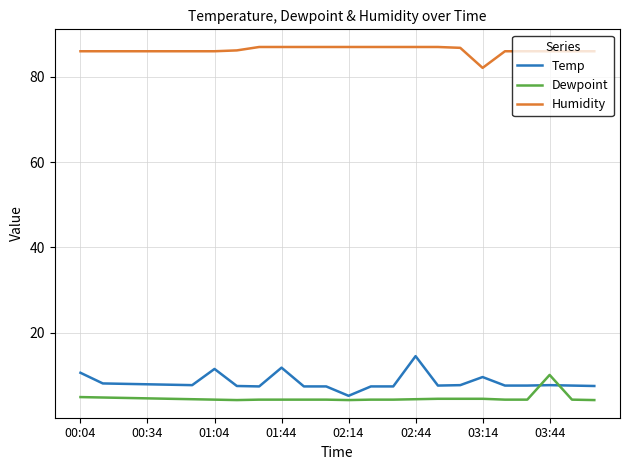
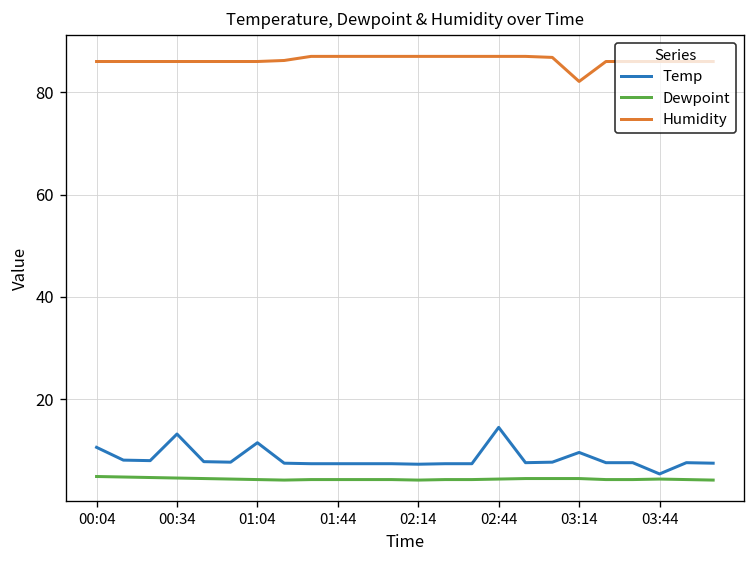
  {
    "Temp": {
      "00:04": 11,
-     "00:34": 8,
+     "00:34": 13,
      "01:04": 12,
-     "01:44": 12,
-     "02:14": 5,
+     "01:44": 7,
+     "02:14": 7,
      "02:44": 15,
      "03:14": 10,
-     "03:44": 8
+     "03:44": 5
    },
    "Dewpoint": {
      "00:04": 5,
      "00:34": 5,
      "01:04": 4,
      "01:44": 4,
      "02:14": 4,
      "02:44": 4,
      "03:14": 5,
-     "03:44": 10
+     "03:44": 4
    },
    "Humidity": {
      "00:04": 86,
      "00:34": 86,
      "01:04": 86,
      "01:44": 87,
      "02:14": 87,
      "02:44": 87,
      "03:14": 82
    }
  }
